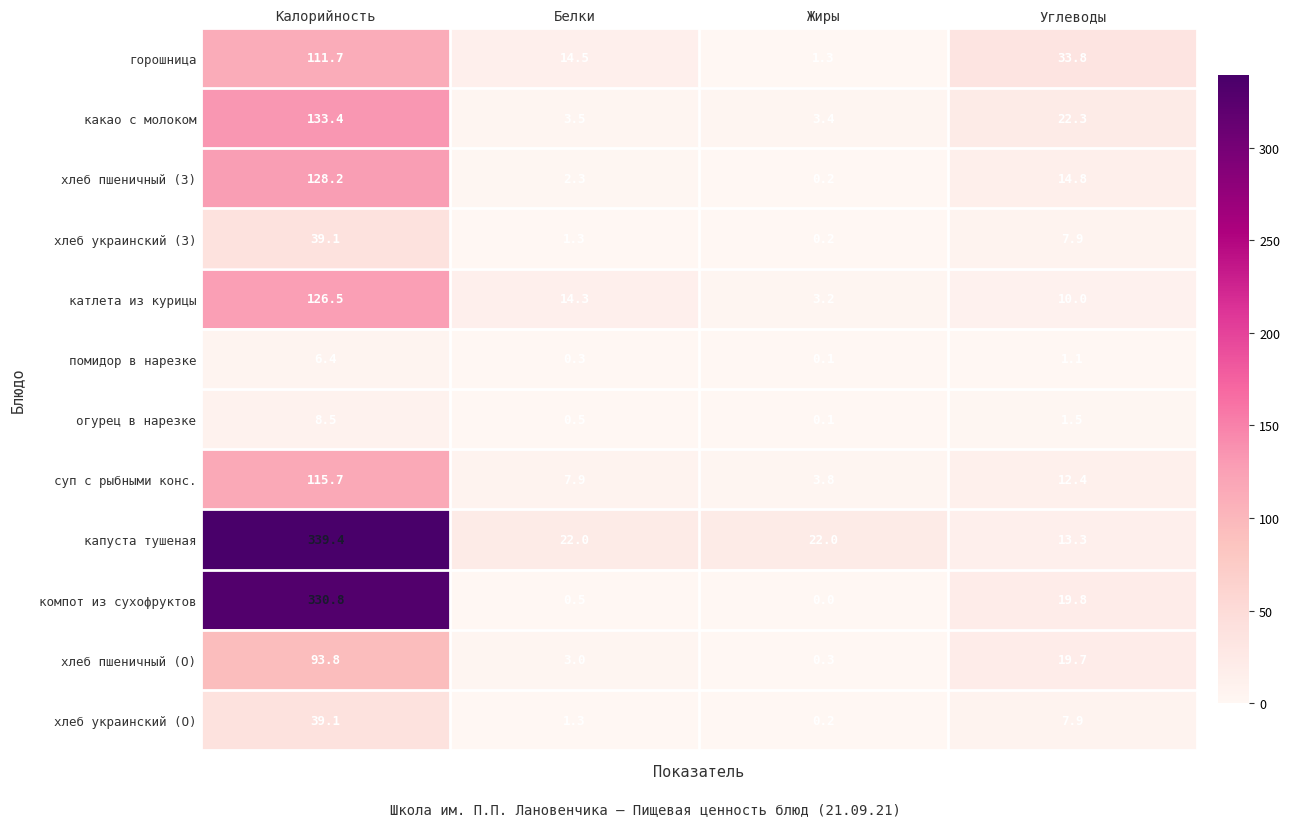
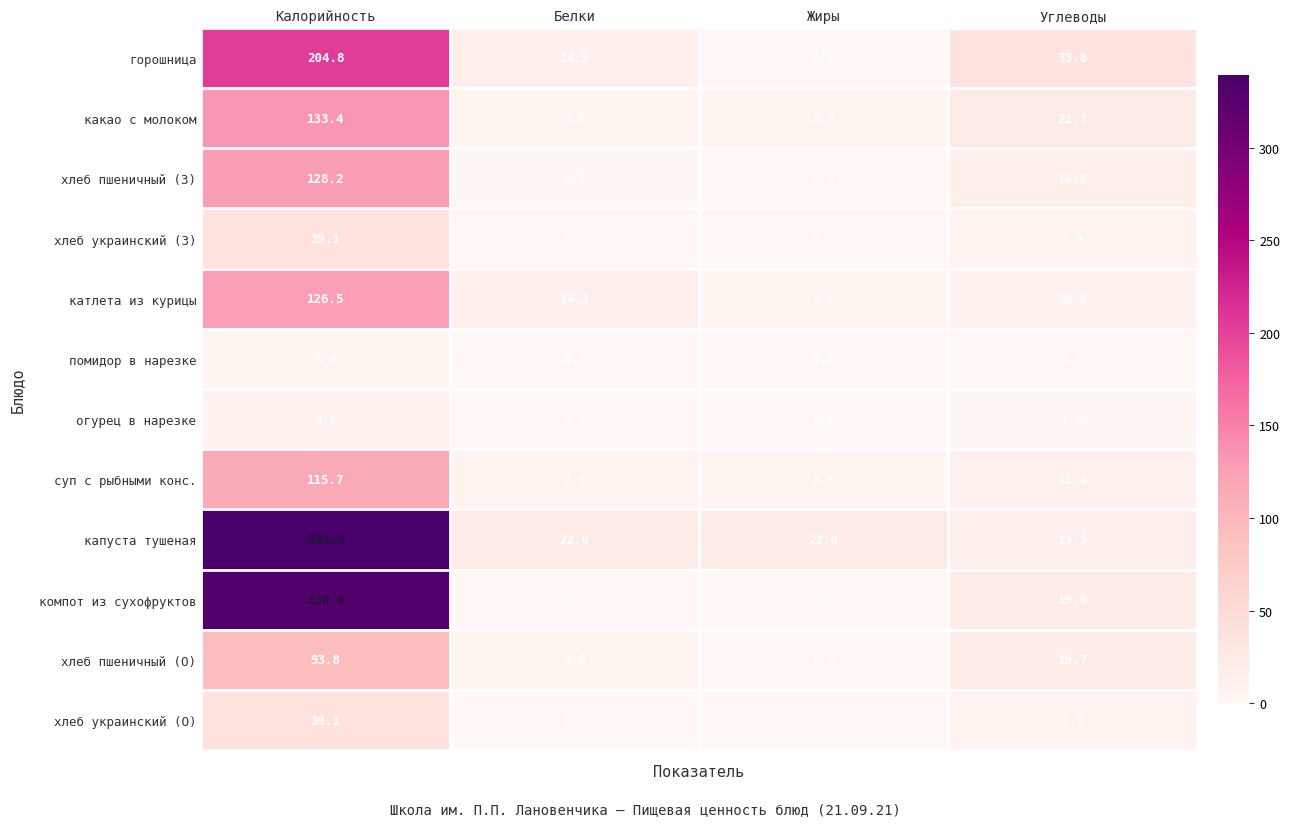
  {
    "горошница": {
-     "Калорийность": 111.7
+     "Калорийность": 204.8
    },
    "какао с молоком": {
      "Калорийность": 133.4
    },
    "хлеб пшеничный (З)": {
      "Калорийность": 128.2
    },
    "катлета из курицы": {
      "Калорийность": 126.5
    },
    "суп с рыбными конс.": {
      "Калорийность": 115.7
    },
    "капуста тушеная": {
      "Калорийность": 339.4
    },
    "компот из сухофруктов": {
      "Калорийность": 330.8
    },
    "хлеб пшеничный (О)": {
      "Калорийность": 93.8
    }
  }
